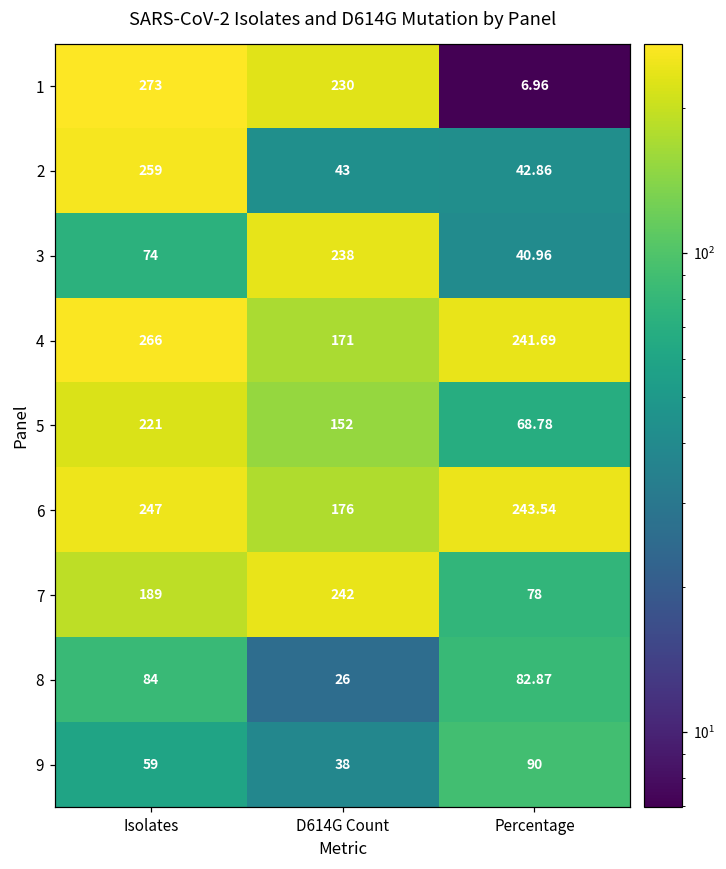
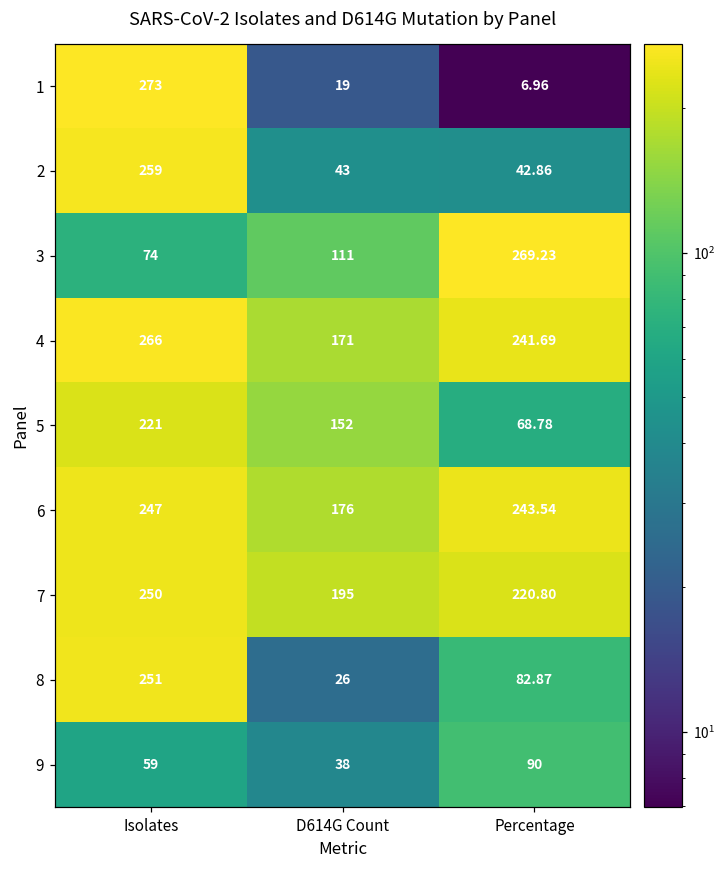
  {
    "1": {
      "Isolates": 273,
-     "D614G Count": 230,
+     "D614G Count": 19,
      "Percentage": 6.96
    },
    "2": {
      "Isolates": 259,
      "D614G Count": 43,
      "Percentage": 42.86
    },
    "3": {
      "Isolates": 74,
-     "D614G Count": 238,
-     "Percentage": 40.96
+     "D614G Count": 111,
+     "Percentage": 269.23
    },
    "4": {
      "Isolates": 266,
      "D614G Count": 171,
      "Percentage": 241.69
    },
    "5": {
      "Isolates": 221,
      "D614G Count": 152,
      "Percentage": 68.78
    },
    "6": {
      "Isolates": 247,
      "D614G Count": 176,
      "Percentage": 243.54
    },
    "7": {
-     "Isolates": 189,
-     "D614G Count": 242,
-     "Percentage": 78
+     "Isolates": 250,
+     "D614G Count": 195,
+     "Percentage": 220.80
    },
    "8": {
-     "Isolates": 84,
+     "Isolates": 251,
      "D614G Count": 26,
      "Percentage": 82.87
    },
    "9": {
      "Isolates": 59,
      "D614G Count": 38,
      "Percentage": 90
    }
  }
